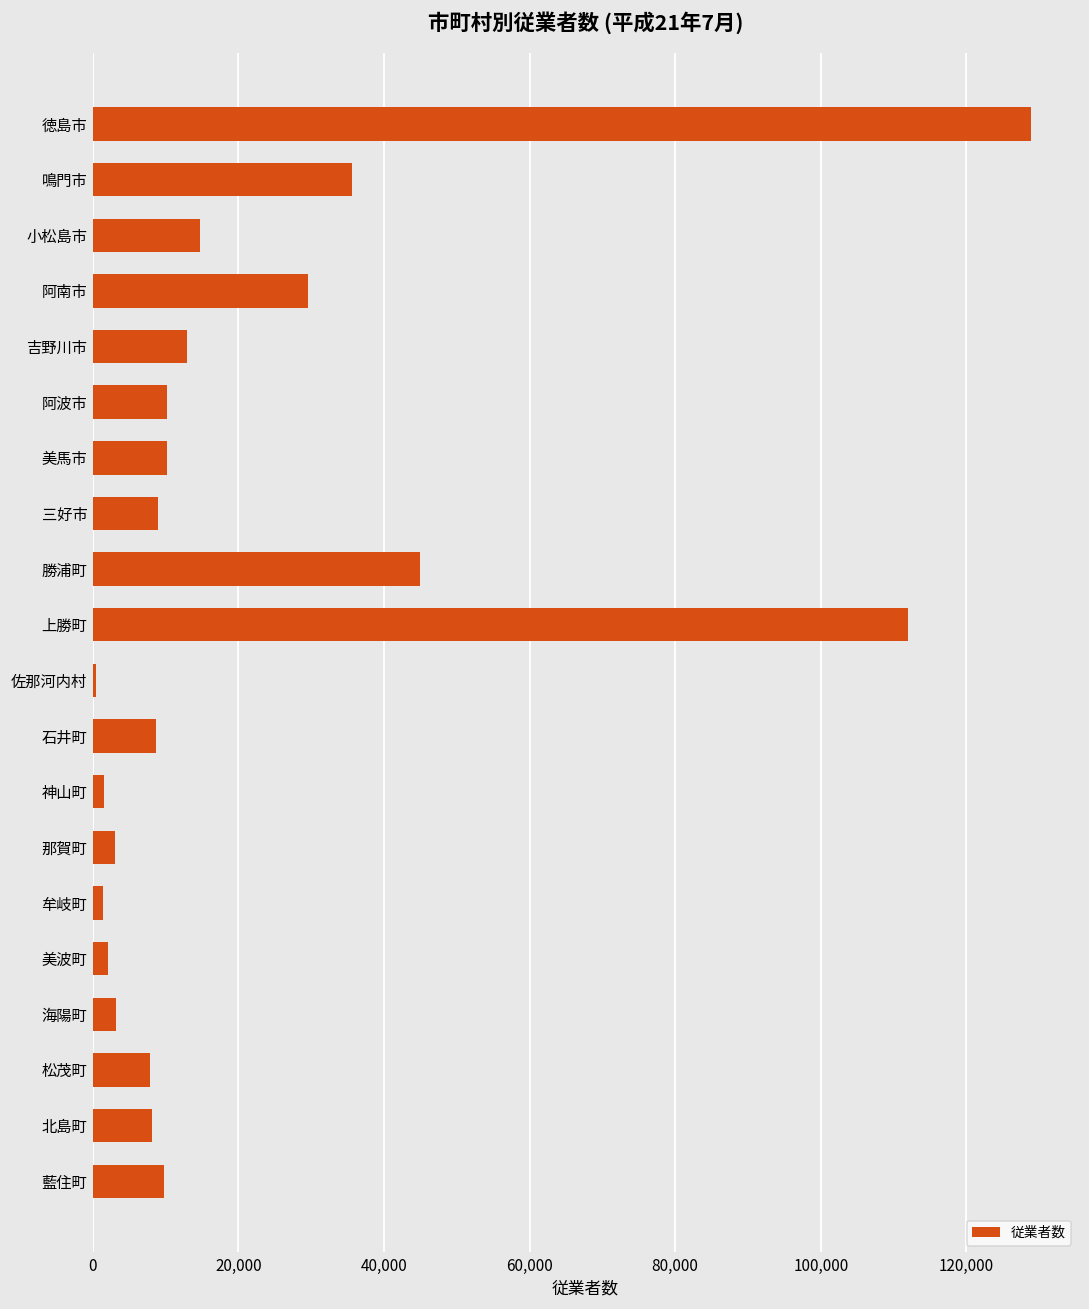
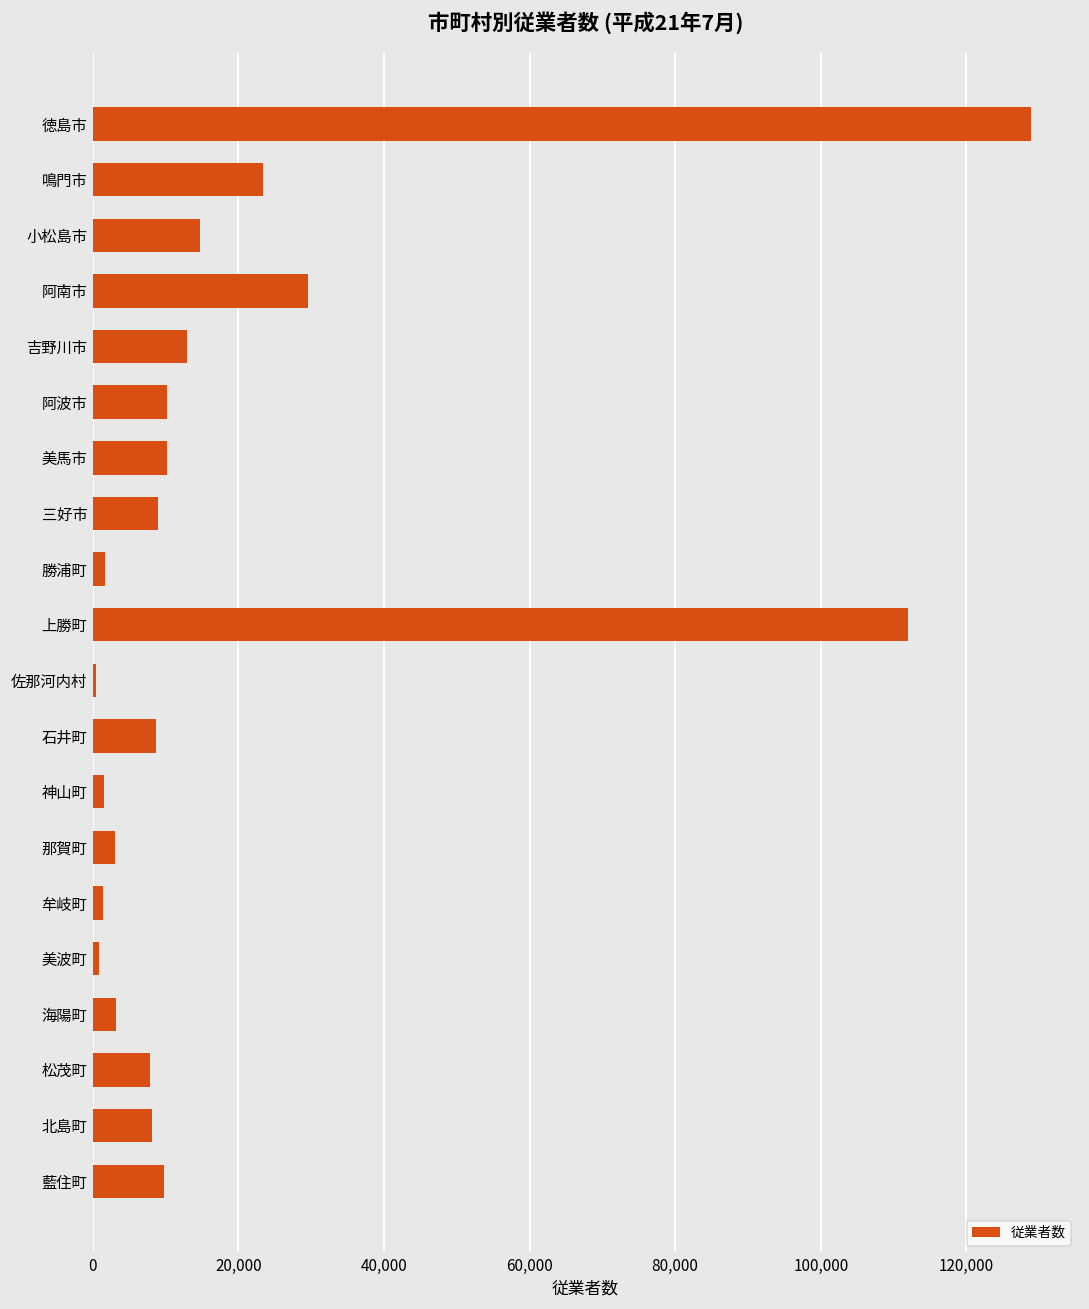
  {
    "徳島市": "129,000",
-   "鳴門市": "36,000",
+   "鳴門市": "23,000",
    "小松島市": "15,000",
    "阿南市": "30,000",
    "吉野川市": "13,000",
    "阿波市": "10,000",
    "美馬市": "10,000",
    "三好市": "9,000",
-   "勝浦町": "45,000",
+   "勝浦町": "2,000",
    "上勝町": "112,000",
    "佐那河内村": "0",
    "石井町": "9,000",
    "神山町": "2,000",
    "那賀町": "3,000",
    "牟岐町": "1,000",
-   "美波町": "2,000",
+   "美波町": "1,000",
    "海陽町": "3,000",
    "松茂町": "8,000",
    "北島町": "8,000",
    "藍住町": "10,000"
  }
